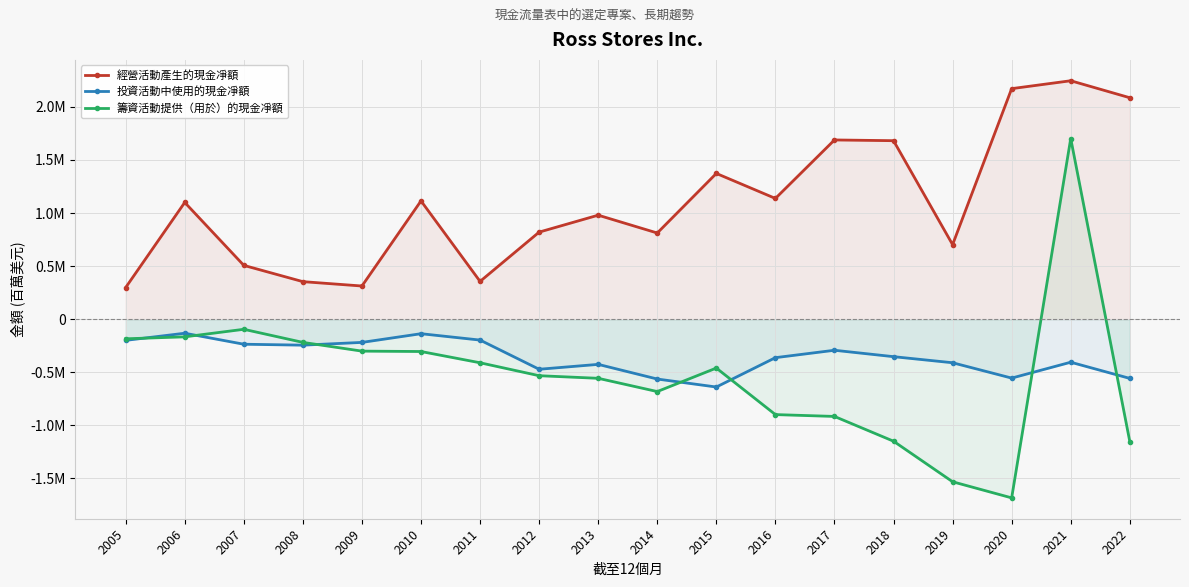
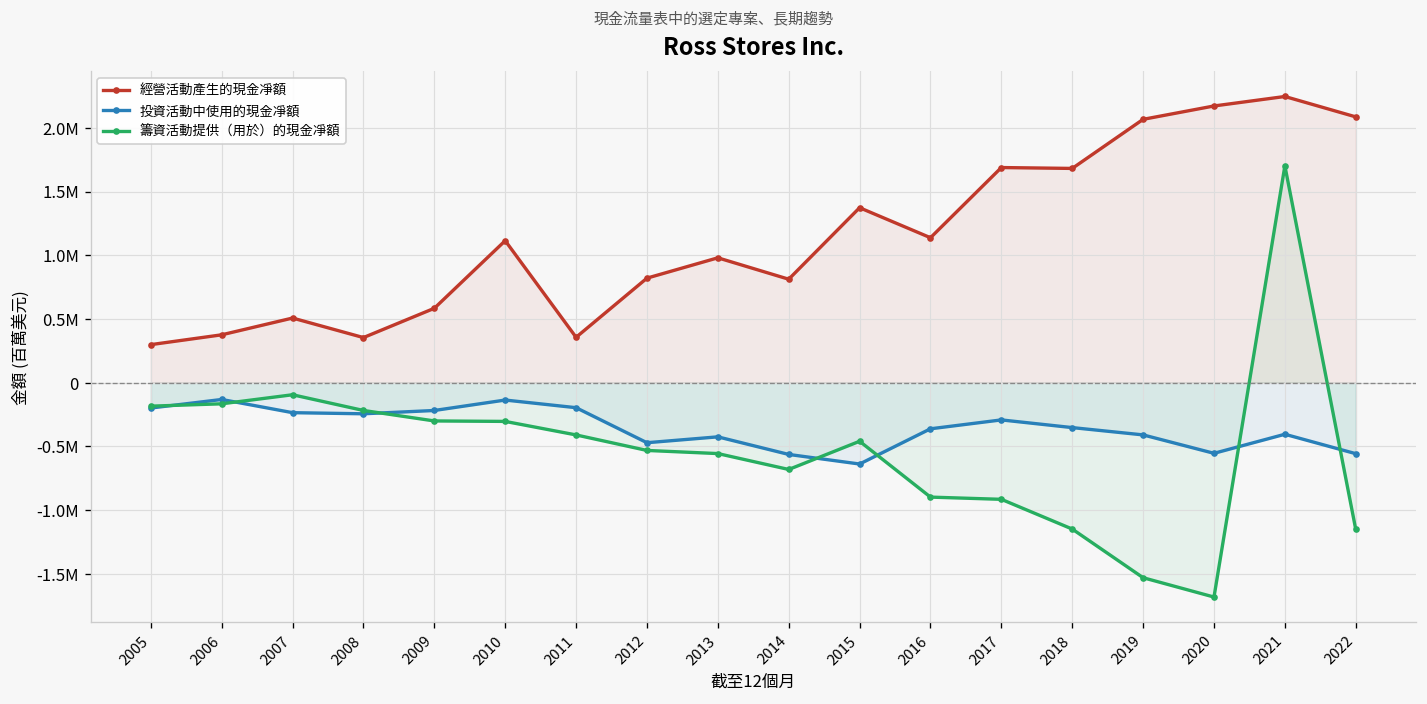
  {
    "經營活動產生的現金凈額": {
      "2005": 300000,
-     "2006": 1100000,
+     "2006": 380000,
      "2007": 510000,
      "2008": 350000,
-     "2009": 310000,
+     "2009": 580000,
      "2010": 1110000,
      "2011": 360000,
      "2012": 820000,
      "2013": 980000,
      "2014": 810000,
      "2015": 1370000,
      "2016": 1140000,
      "2017": 1690000,
      "2018": 1680000,
-     "2019": 700000,
+     "2019": 2070000,
      "2020": 2170000,
      "2021": 2250000,
      "2022": 2090000
    }
  }
